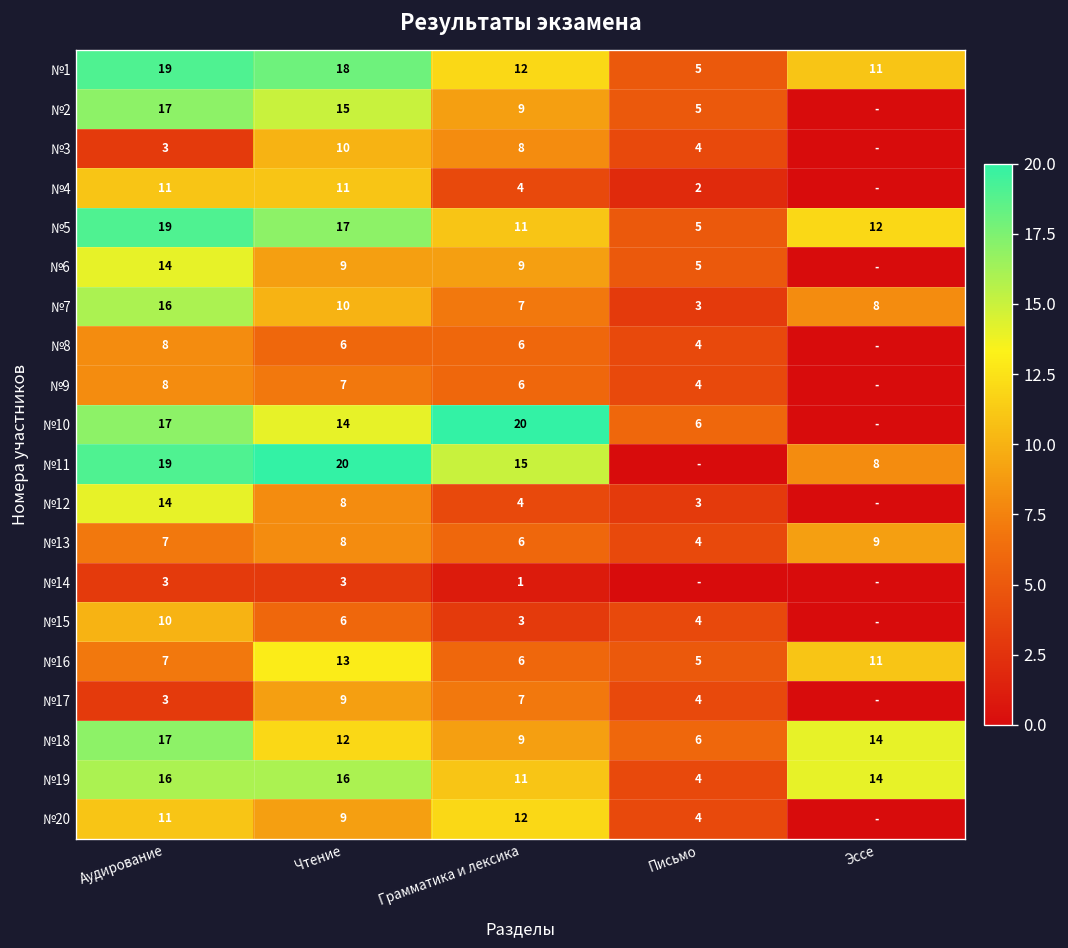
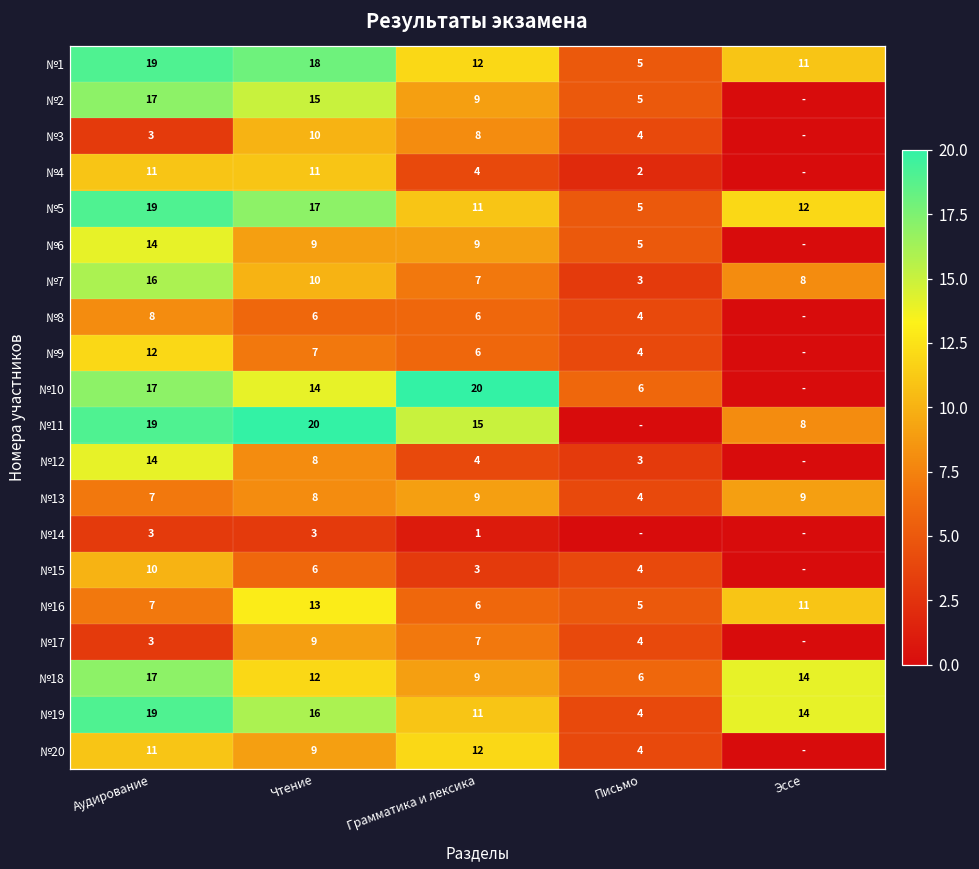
  {
    "№1": {
      "Аудирование": 19,
      "Чтение": 18,
      "Грамматика и лексика": 12,
      "Письмо": 5,
      "Эссе": 11
    },
    "№2": {
      "Аудирование": 17,
      "Чтение": 15,
      "Грамматика и лексика": 9,
      "Письмо": 5
    },
    "№3": {
      "Аудирование": 3,
      "Чтение": 10,
      "Грамматика и лексика": 8,
      "Письмо": 4
    },
    "№4": {
      "Аудирование": 11,
      "Чтение": 11,
      "Грамматика и лексика": 4,
      "Письмо": 2
    },
    "№5": {
      "Аудирование": 19,
      "Чтение": 17,
      "Грамматика и лексика": 11,
      "Письмо": 5,
      "Эссе": 12
    },
    "№6": {
      "Аудирование": 14,
      "Чтение": 9,
      "Грамматика и лексика": 9,
      "Письмо": 5
    },
    "№7": {
      "Аудирование": 16,
      "Чтение": 10,
      "Грамматика и лексика": 7,
      "Письмо": 3,
      "Эссе": 8
    },
    "№8": {
      "Аудирование": 8,
      "Чтение": 6,
      "Грамматика и лексика": 6,
      "Письмо": 4
    },
    "№9": {
-     "Аудирование": 8,
+     "Аудирование": 12,
      "Чтение": 7,
      "Грамматика и лексика": 6,
      "Письмо": 4
    },
    "№10": {
      "Аудирование": 17,
      "Чтение": 14,
      "Грамматика и лексика": 20,
      "Письмо": 6
    },
    "№11": {
      "Аудирование": 19,
      "Чтение": 20,
      "Грамматика и лексика": 15,
      "Эссе": 8
    },
    "№12": {
      "Аудирование": 14,
      "Чтение": 8,
      "Грамматика и лексика": 4,
      "Письмо": 3
    },
    "№13": {
      "Аудирование": 7,
      "Чтение": 8,
-     "Грамматика и лексика": 6,
+     "Грамматика и лексика": 9,
      "Письмо": 4,
      "Эссе": 9
    },
    "№14": {
      "Аудирование": 3,
      "Чтение": 3,
      "Грамматика и лексика": 1
    },
    "№15": {
      "Аудирование": 10,
      "Чтение": 6,
      "Грамматика и лексика": 3,
      "Письмо": 4
    },
    "№16": {
      "Аудирование": 7,
      "Чтение": 13,
      "Грамматика и лексика": 6,
      "Письмо": 5,
      "Эссе": 11
    },
    "№17": {
      "Аудирование": 3,
      "Чтение": 9,
      "Грамматика и лексика": 7,
      "Письмо": 4
    },
    "№18": {
      "Аудирование": 17,
      "Чтение": 12,
      "Грамматика и лексика": 9,
      "Письмо": 6,
      "Эссе": 14
    },
    "№19": {
-     "Аудирование": 16,
+     "Аудирование": 19,
      "Чтение": 16,
      "Грамматика и лексика": 11,
      "Письмо": 4,
      "Эссе": 14
    },
    "№20": {
      "Аудирование": 11,
      "Чтение": 9,
      "Грамматика и лексика": 12,
      "Письмо": 4
    }
  }
